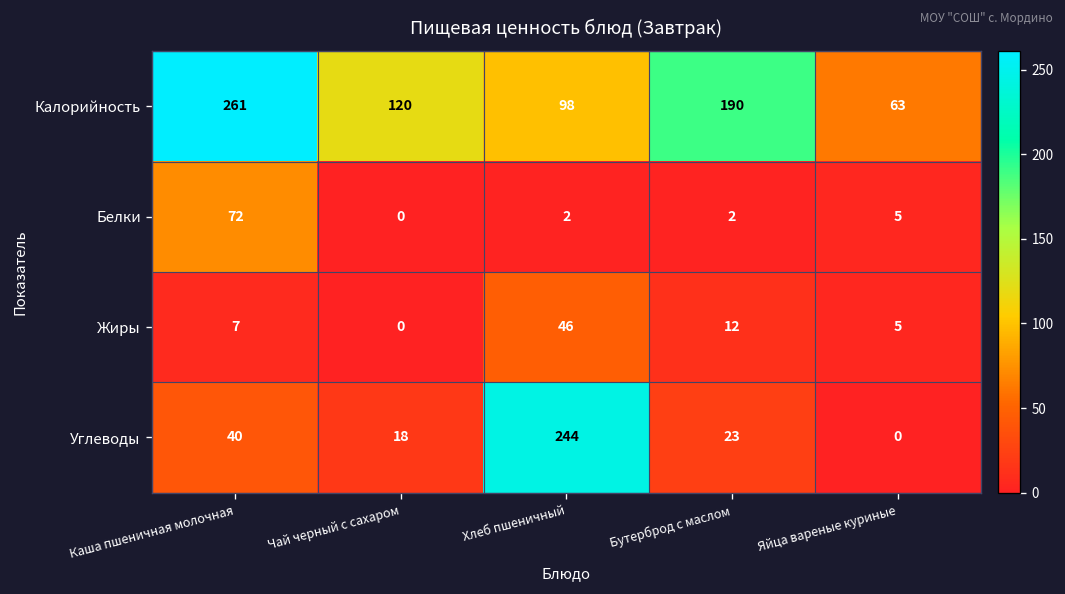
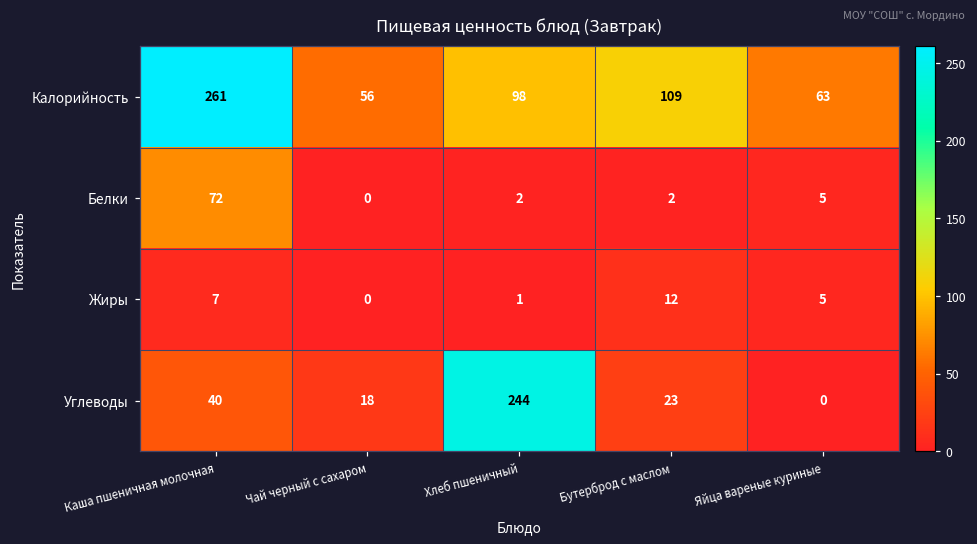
  {
    "Калорийность": {
      "Каша пшеничная молочная": 261,
-     "Чай черный с сахаром": 120,
+     "Чай черный с сахаром": 56,
      "Хлеб пшеничный": 98,
-     "Бутерброд с маслом": 190,
+     "Бутерброд с маслом": 109,
      "Яйца вареные куриные": 63
    },
    "Белки": {
      "Каша пшеничная молочная": 72,
      "Чай черный с сахаром": 0,
      "Хлеб пшеничный": 2,
      "Бутерброд с маслом": 2,
      "Яйца вареные куриные": 5
    },
    "Жиры": {
      "Каша пшеничная молочная": 7,
      "Чай черный с сахаром": 0,
-     "Хлеб пшеничный": 46,
+     "Хлеб пшеничный": 1,
      "Бутерброд с маслом": 12,
      "Яйца вареные куриные": 5
    },
    "Углеводы": {
      "Каша пшеничная молочная": 40,
      "Чай черный с сахаром": 18,
      "Хлеб пшеничный": 244,
      "Бутерброд с маслом": 23,
      "Яйца вареные куриные": 0
    }
  }
